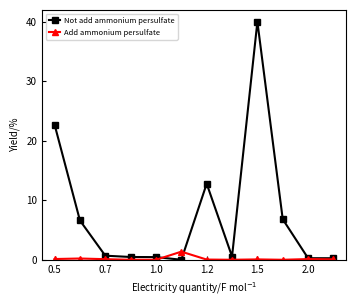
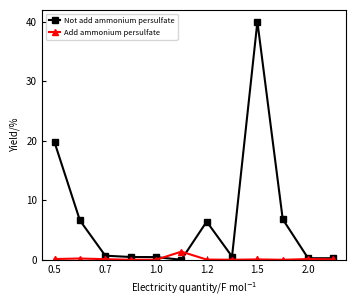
  {
    "Not add ammonium persulfate": {
-     "0.5": 23,
+     "0.5": 20,
      "0.7": 1,
      "1.0": 0,
-     "1.2": 13,
+     "1.2": 6,
      "1.5": 40
    },
    "Add ammonium persulfate": {
      "0.5": 0,
      "0.7": 0,
      "1.0": 0,
      "1.2": 0,
      "1.5": 0
    }
  }
